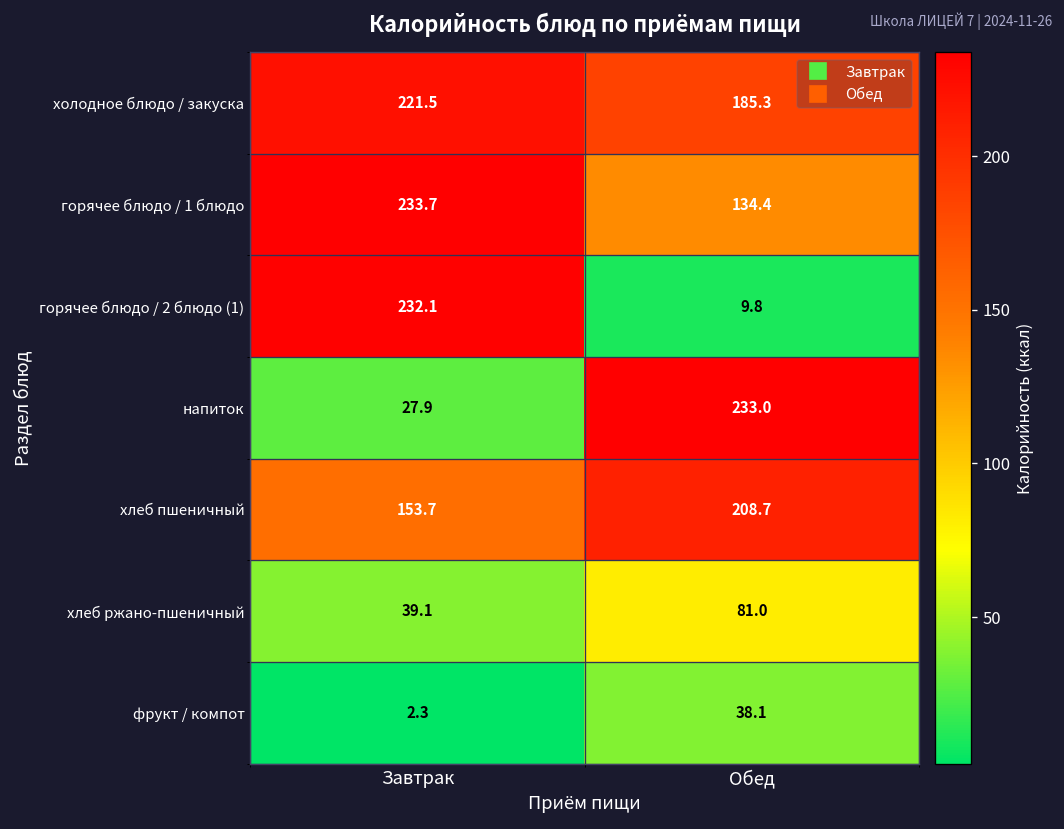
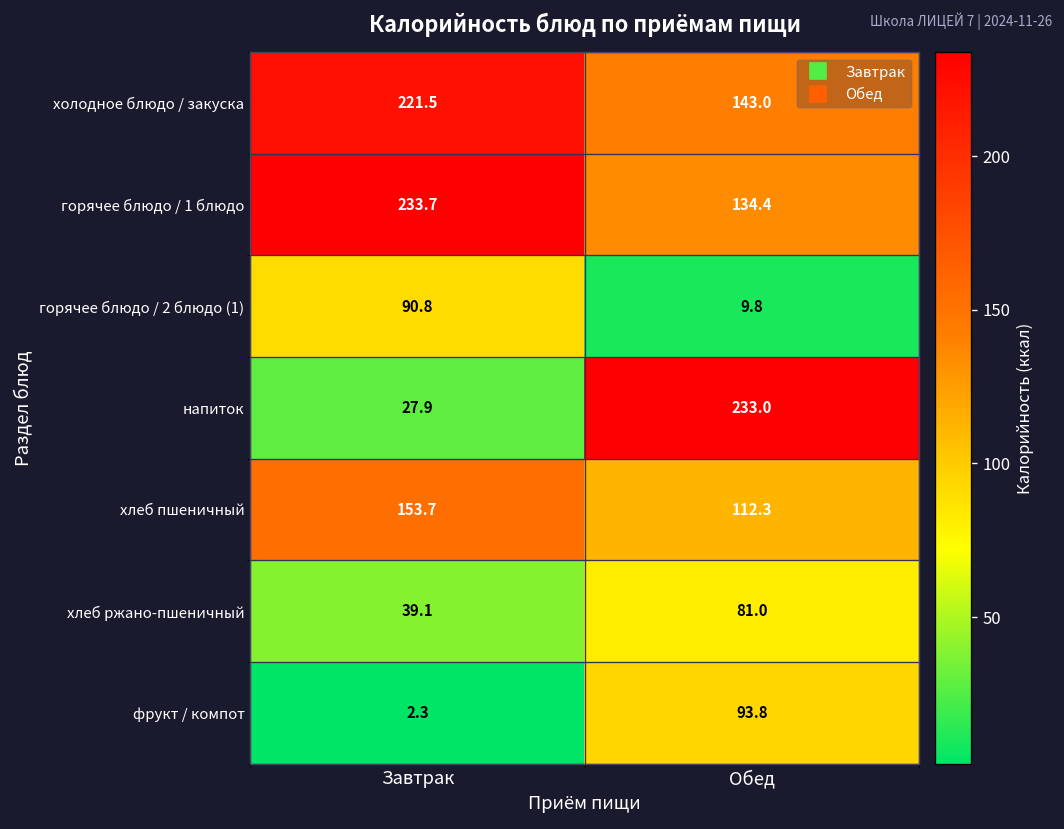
  {
    "холодное блюдо / закуска": {
      "Завтрак": 221.5,
-     "Обед": 185.3
+     "Обед": 143.0
    },
    "горячее блюдо / 1 блюдо": {
      "Завтрак": 233.7,
      "Обед": 134.4
    },
    "горячее блюдо / 2 блюдо (1)": {
-     "Завтрак": 232.1,
+     "Завтрак": 90.8,
      "Обед": 9.8
    },
    "напиток": {
      "Завтрак": 27.9,
      "Обед": 233.0
    },
    "хлеб пшеничный": {
      "Завтрак": 153.7,
-     "Обед": 208.7
+     "Обед": 112.3
    },
    "хлеб ржано-пшеничный": {
      "Завтрак": 39.1,
      "Обед": 81.0
    },
    "фрукт / компот": {
      "Завтрак": 2.3,
-     "Обед": 38.1
+     "Обед": 93.8
    }
  }
